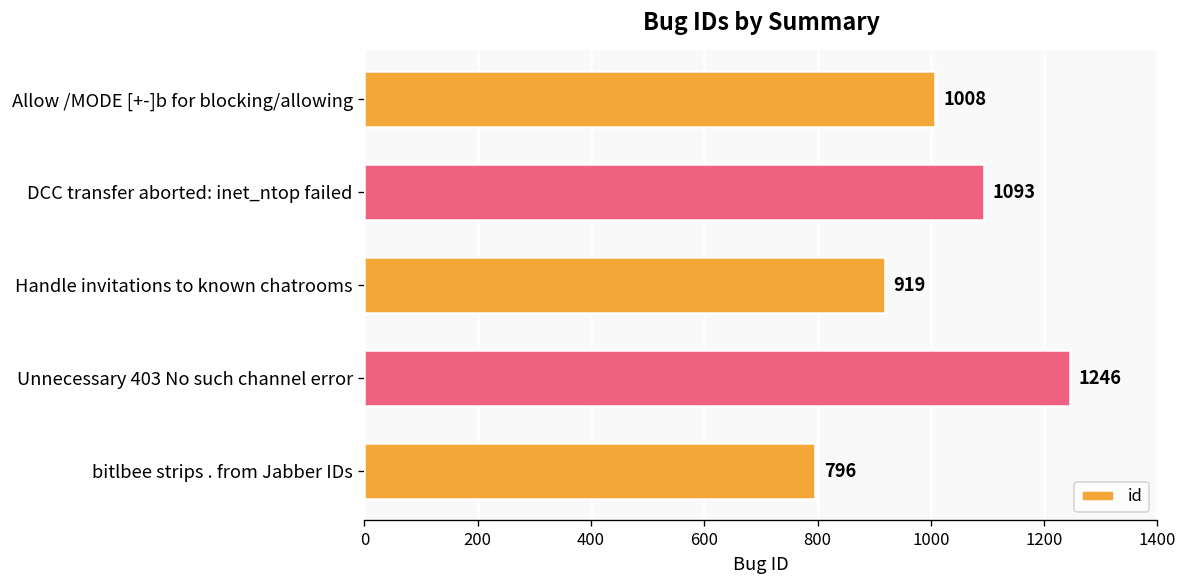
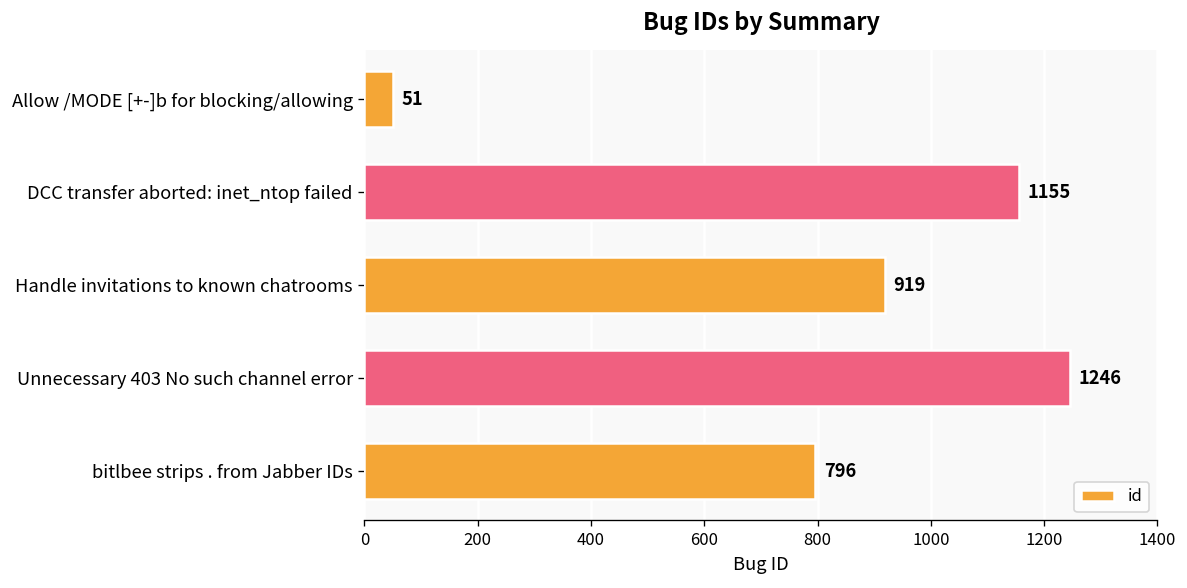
  {
-   "Allow /MODE [+-]b for blocking/allowing": 1008,
-   "DCC transfer aborted: inet_ntop failed": 1093,
+   "Allow /MODE [+-]b for blocking/allowing": 51,
+   "DCC transfer aborted: inet_ntop failed": 1155,
    "Handle invitations to known chatrooms": 919,
    "Unnecessary 403 No such channel error": 1246,
    "bitlbee strips . from Jabber IDs": 796
  }
